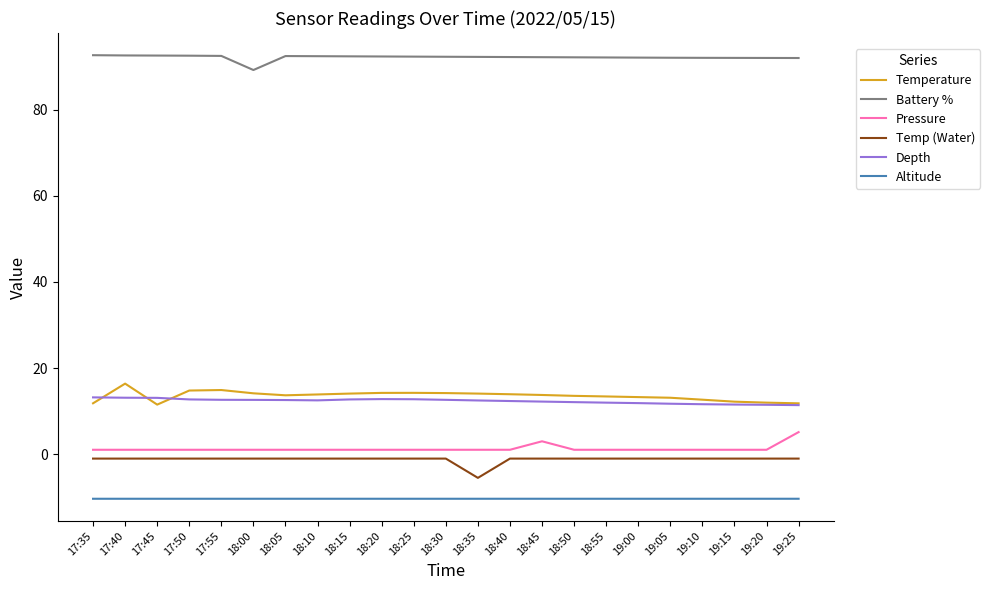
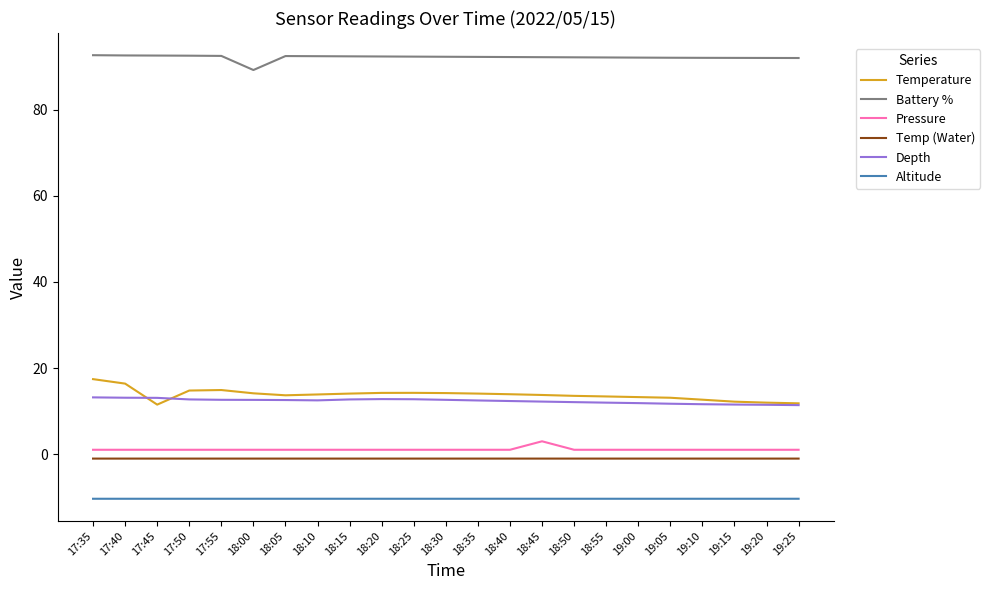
  {
    "Temperature": {
-     "17:35": 12,
+     "17:35": 17,
      "17:40": 16,
      "17:45": 12,
      "17:50": 15,
      "17:55": 15,
      "18:00": 14,
      "18:05": 14,
      "18:10": 14,
      "18:15": 14,
      "18:20": 14,
      "18:25": 14,
      "18:30": 14,
      "18:35": 14,
      "18:40": 14,
      "18:45": 14,
      "18:50": 14,
      "18:55": 13,
      "19:00": 13,
      "19:05": 13,
      "19:10": 13,
      "19:15": 12
    },
    "Battery %": {
      "17:35": 93,
      "17:40": 93,
      "17:45": 93,
      "17:50": 93,
      "17:55": 92,
      "18:00": 89,
      "18:05": 92,
      "18:10": 92,
      "18:15": 92,
      "18:20": 92,
      "18:25": 92,
      "18:30": 92,
      "18:35": 92,
      "18:40": 92,
      "18:45": 92,
      "18:50": 92,
      "18:55": 92,
      "19:00": 92,
      "19:05": 92,
      "19:10": 92,
      "19:15": 92,
      "19:20": 92,
      "19:25": 92
    },
    "Pressure": {
      "17:35": 1,
      "17:40": 1,
      "17:45": 1,
      "17:50": 1,
      "17:55": 1,
      "18:00": 1,
      "18:05": 1,
      "18:10": 1,
      "18:15": 1,
      "18:20": 1,
      "18:25": 1,
      "18:30": 1,
      "18:35": 1,
      "18:40": 1,
      "18:45": 3,
      "18:50": 1,
      "18:55": 1,
      "19:00": 1,
      "19:05": 1,
      "19:10": 1,
      "19:15": 1,
      "19:20": 1,
-     "19:25": 5
+     "19:25": 1
    },
    "Temp (Water)": {
      "17:35": -1,
      "17:40": -1,
      "17:45": -1,
      "17:50": -1,
      "17:55": -1,
      "18:00": -1,
      "18:05": -1,
      "18:10": -1,
      "18:15": -1,
      "18:20": -1,
      "18:25": -1,
      "18:30": -1,
-     "18:35": -6,
+     "18:35": -1,
      "18:40": -1,
      "18:45": -1,
      "18:50": -1,
      "18:55": -1,
      "19:00": -1,
      "19:05": -1,
      "19:10": -1,
      "19:15": -1,
      "19:20": -1,
      "19:25": -1
    },
    "Depth": {
      "17:35": 13,
      "17:40": 13,
      "17:45": 13,
      "17:50": 13,
      "17:55": 13,
      "18:00": 13,
      "18:05": 13,
      "18:10": 12,
      "18:15": 13,
      "18:20": 13,
      "18:25": 13,
      "18:30": 13,
      "18:35": 12,
      "18:40": 12,
      "18:45": 12,
      "18:50": 12,
      "18:55": 12,
      "19:00": 12,
      "19:05": 12,
      "19:10": 12,
      "19:15": 12
    },
    "Altitude": {
      "17:35": -10,
      "17:40": -10,
      "17:45": -10,
      "17:50": -10,
      "17:55": -10,
      "18:00": -10,
      "18:05": -10,
      "18:10": -10,
      "18:15": -10,
      "18:20": -10,
      "18:25": -10,
      "18:30": -10,
      "18:35": -10,
      "18:40": -10,
      "18:45": -10,
      "18:50": -10,
      "18:55": -10,
      "19:00": -10,
      "19:05": -10,
      "19:10": -10,
      "19:15": -10,
      "19:20": -10,
      "19:25": -10
    }
  }
